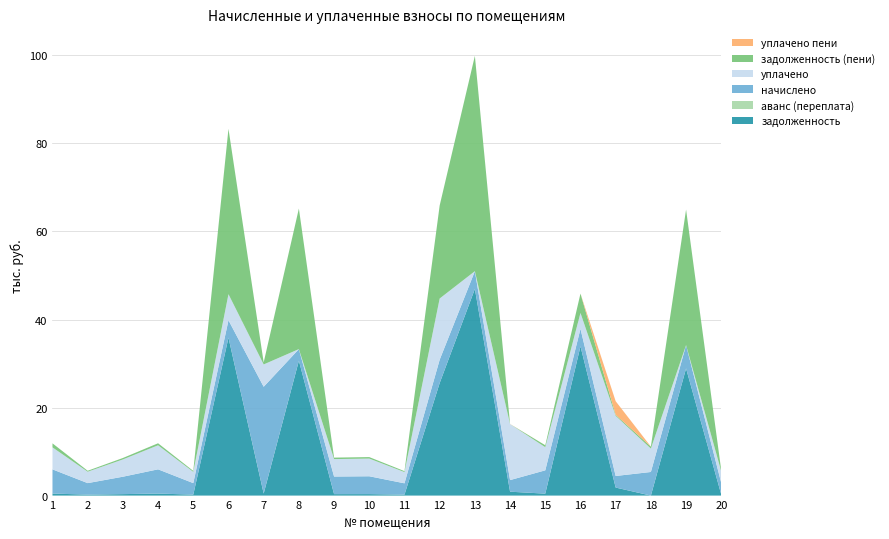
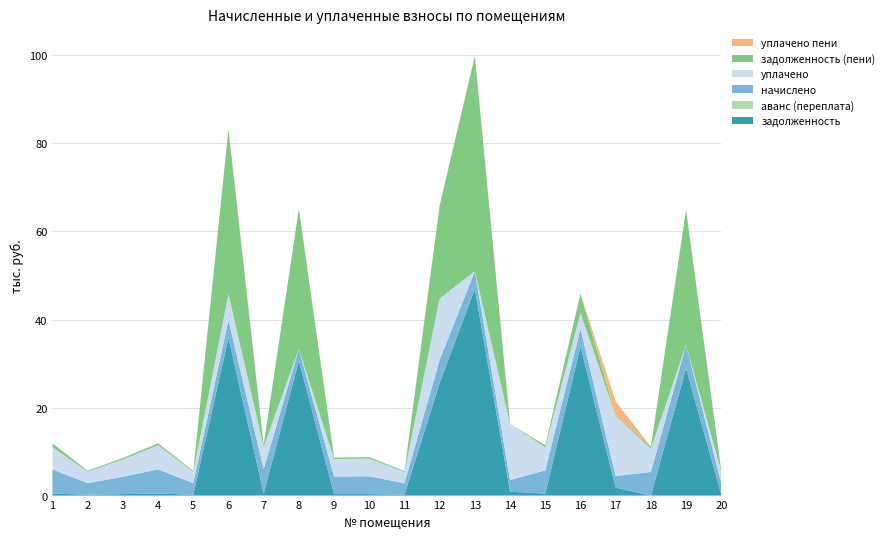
  {
    "аванс (переплата)": {
      "1": 0,
      "2": 0,
      "3": 0,
      "4": 0,
      "5": 0,
      "7": 0,
      "9": 0,
      "10": 0,
      "11": 0,
      "15": 0,
      "18": 0,
      "20": 0
    },
    "начислено": {
      "1": 5,
      "2": 3,
      "3": 4,
      "4": 6,
      "5": 3,
      "6": 4,
-     "7": 24,
+     "7": 6,
      "9": 4,
      "10": 4,
      "11": 3,
      "12": 5,
      "14": 3,
      "15": 5,
      "16": 4,
      "17": 3,
      "18": 5,
      "20": 3
    },
    "уплачено": {
      "1": 5,
      "6": 6,
      "12": 14,
      "16": 4
    },
    "уплачено пени": {
      "17": 3
    }
  }
